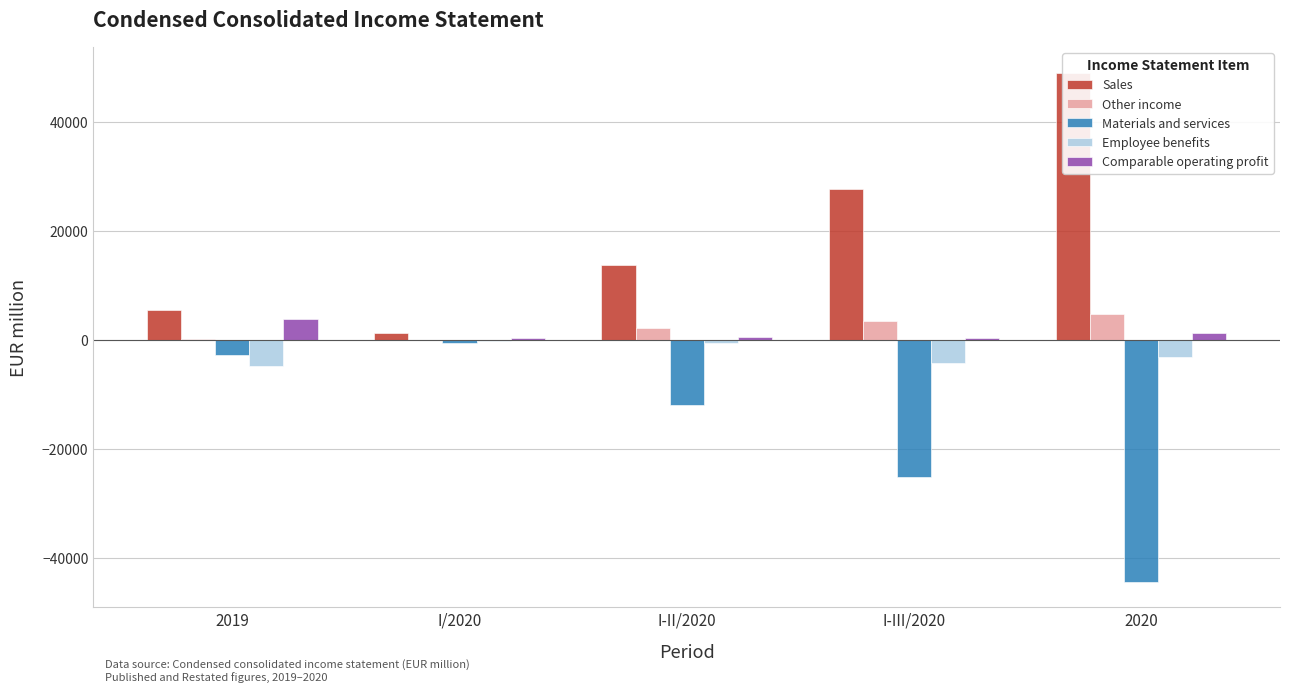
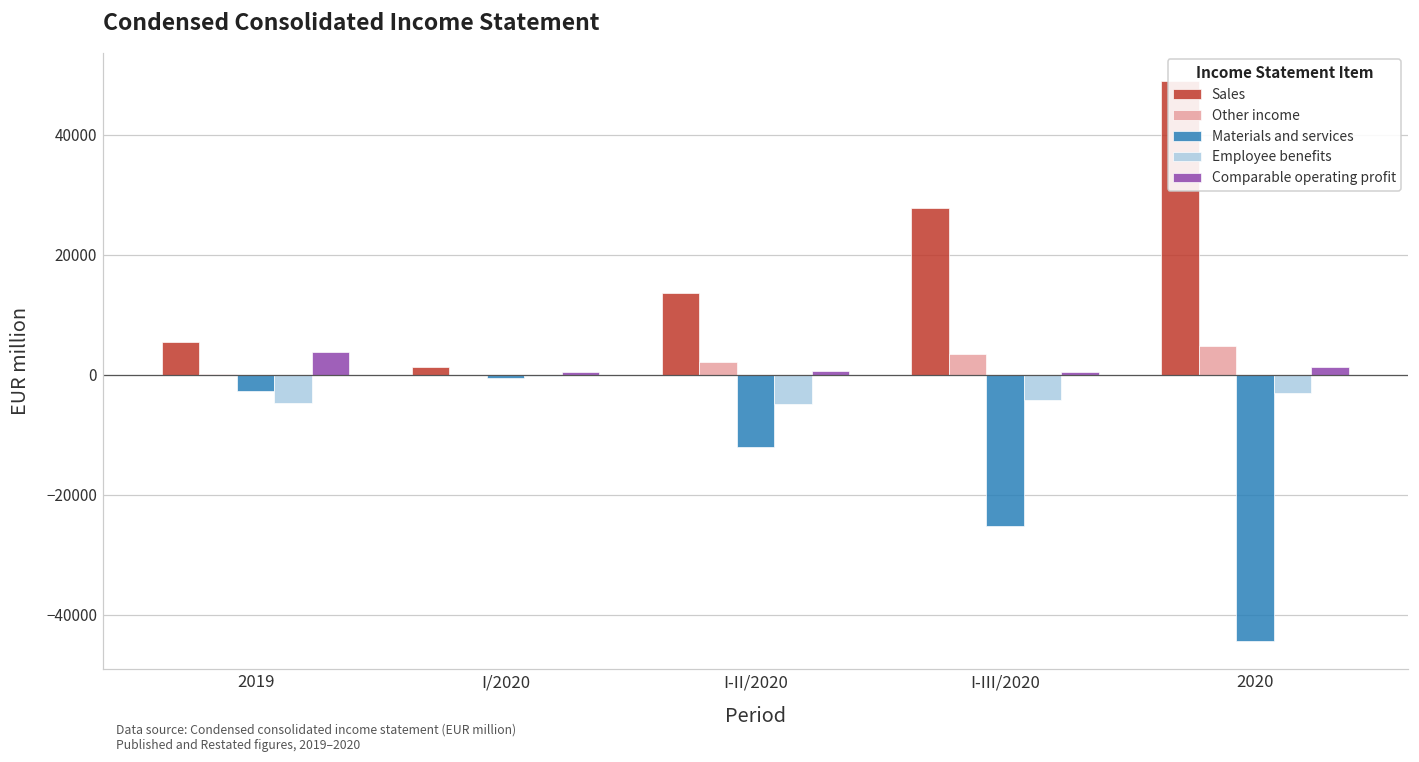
  {
    "Sales": {
      "2019": 5000,
      "I/2020": 1000,
      "I-II/2020": 14000,
      "I-III/2020": 28000
    },
    "Other income": {
      "I-II/2020": 2000,
      "I-III/2020": 4000,
      "2020": 5000
    },
    "Materials and services": {
      "2019": -3000,
      "I/2020": -1000,
      "I-II/2020": -12000,
      "I-III/2020": -25000,
      "2020": -44000
    },
    "Employee benefits": {
      "2019": -5000,
-     "I-II/2020": 0,
+     "I-II/2020": -5000,
      "I-III/2020": -4000,
      "2020": -3000
    },
    "Comparable operating profit": {
      "2019": 4000,
      "I-II/2020": 1000,
      "2020": 1000
    }
  }
